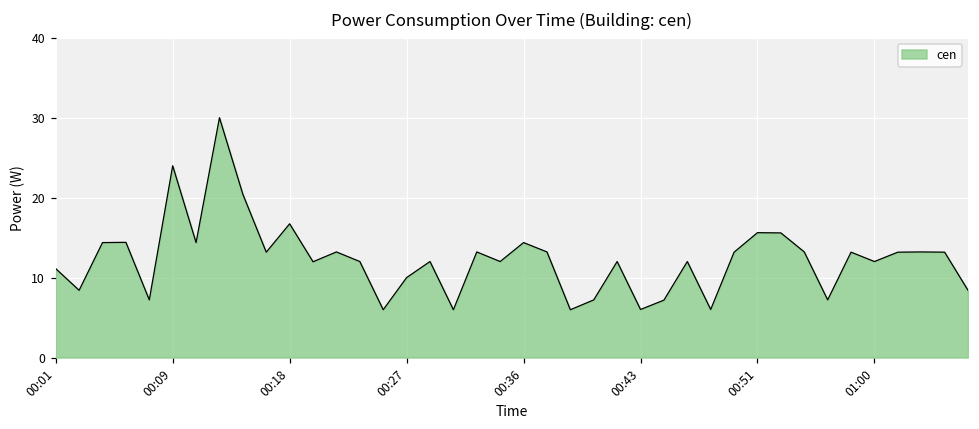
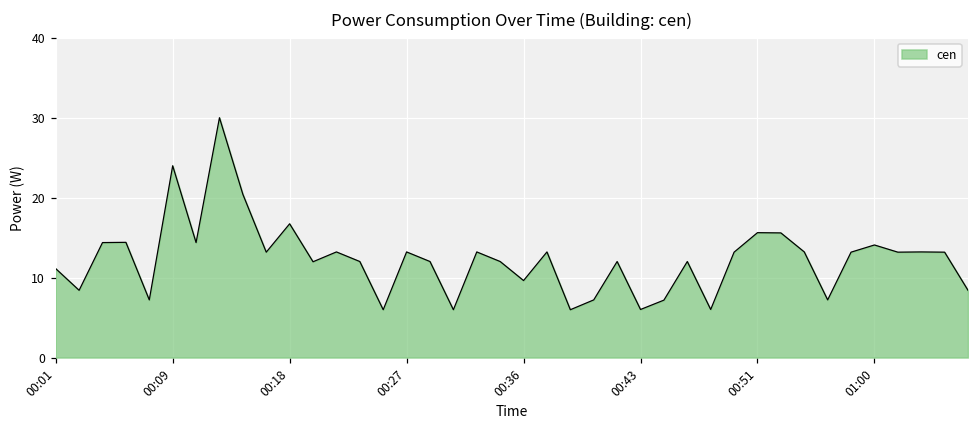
  {
    "00:01": 11,
    "00:09": 24,
    "00:18": 17,
-   "00:27": 10,
-   "00:36": 14,
+   "00:27": 13,
+   "00:36": 10,
    "00:43": 6,
    "00:51": 16,
-   "01:00": 12
+   "01:00": 14
  }
